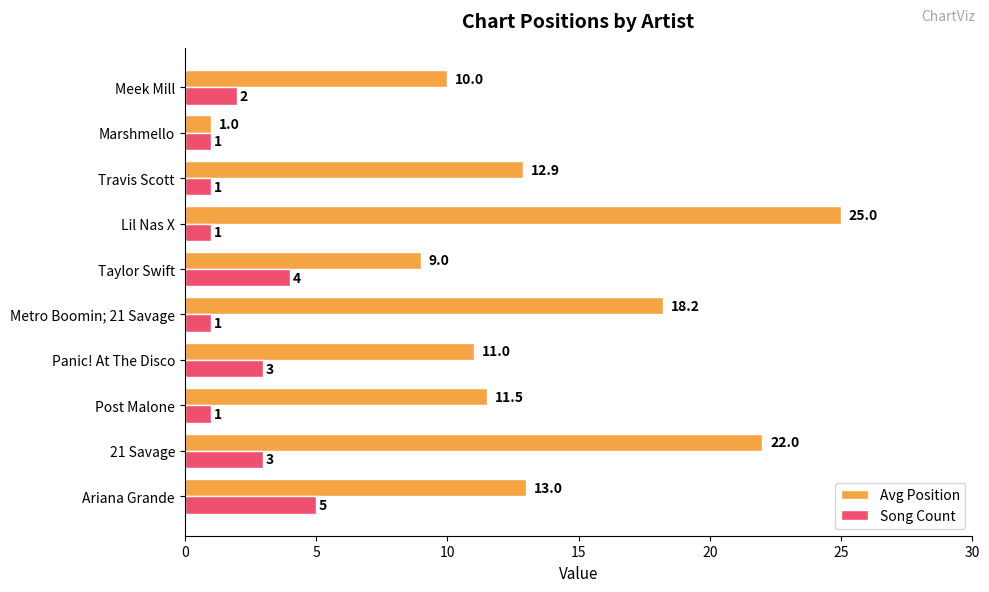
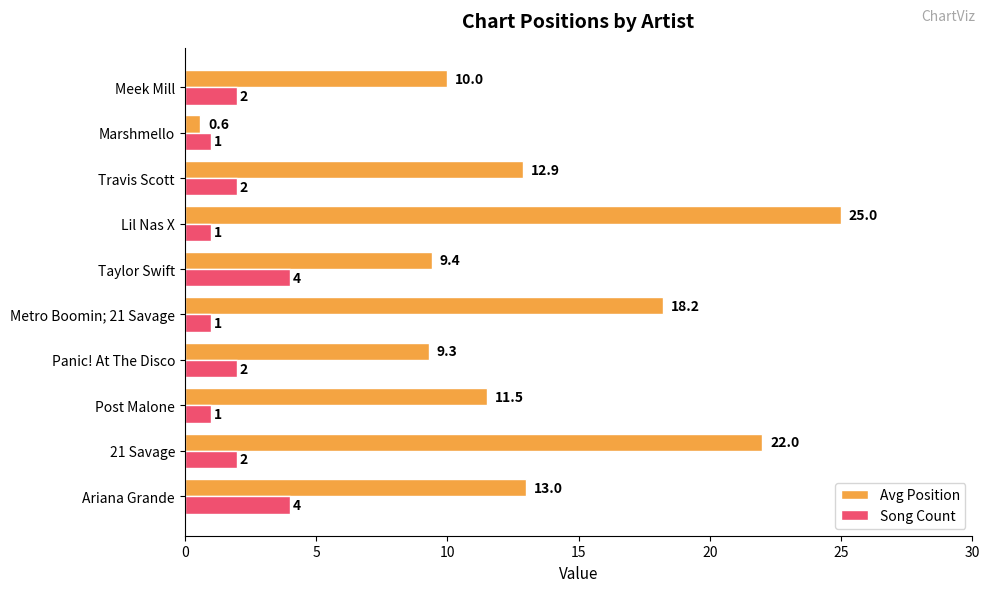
  {
    "Avg Position": {
      "Meek Mill": 10.0,
-     "Marshmello": 1.0,
+     "Marshmello": 0.6,
      "Travis Scott": 12.9,
      "Lil Nas X": 25.0,
-     "Taylor Swift": 9.0,
+     "Taylor Swift": 9.4,
      "Metro Boomin; 21 Savage": 18.2,
-     "Panic! At The Disco": 11.0,
+     "Panic! At The Disco": 9.3,
      "Post Malone": 11.5,
      "21 Savage": 22.0,
      "Ariana Grande": 13.0
    },
    "Song Count": {
      "Meek Mill": 2,
      "Marshmello": 1,
-     "Travis Scott": 1,
+     "Travis Scott": 2,
      "Lil Nas X": 1,
      "Taylor Swift": 4,
      "Metro Boomin; 21 Savage": 1,
-     "Panic! At The Disco": 3,
+     "Panic! At The Disco": 2,
      "Post Malone": 1,
-     "21 Savage": 3,
-     "Ariana Grande": 5
+     "21 Savage": 2,
+     "Ariana Grande": 4
    }
  }
